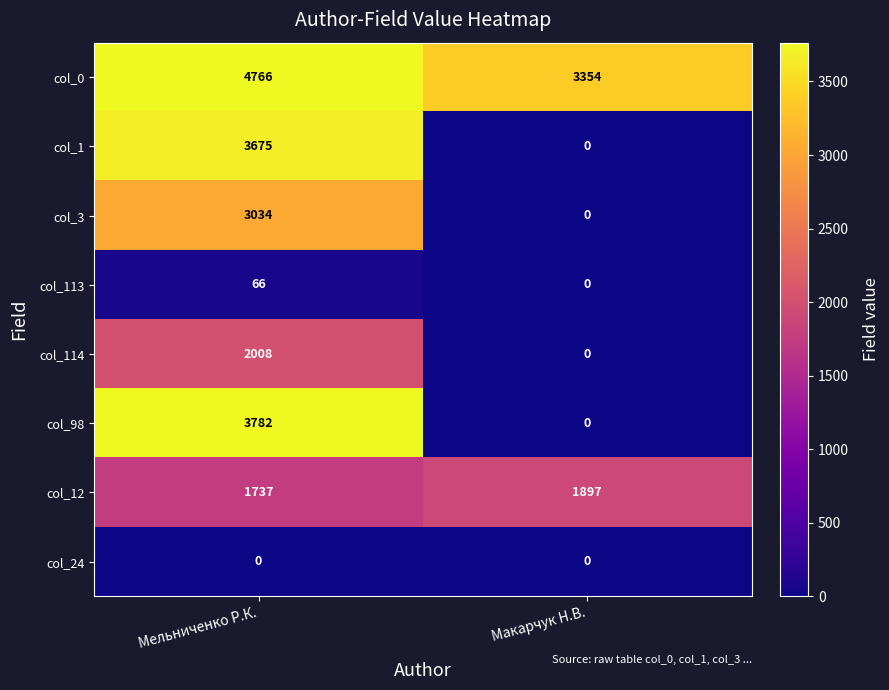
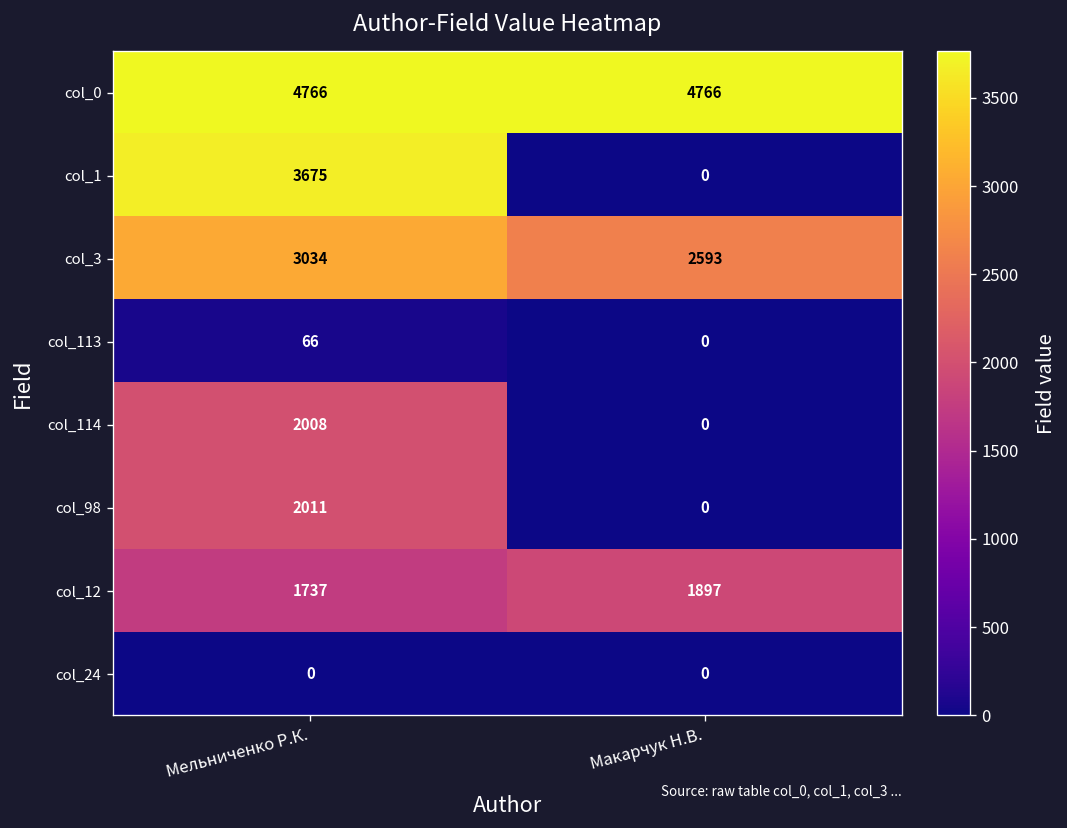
  {
    "col_0": {
      "Мельниченко Р.К.": 4766,
-     "Макарчук Н.В.": 3354
+     "Макарчук Н.В.": 4766
    },
    "col_1": {
      "Мельниченко Р.К.": 3675,
      "Макарчук Н.В.": 0
    },
    "col_3": {
      "Мельниченко Р.К.": 3034,
-     "Макарчук Н.В.": 0
+     "Макарчук Н.В.": 2593
    },
    "col_113": {
      "Мельниченко Р.К.": 66,
      "Макарчук Н.В.": 0
    },
    "col_114": {
      "Мельниченко Р.К.": 2008,
      "Макарчук Н.В.": 0
    },
    "col_98": {
-     "Мельниченко Р.К.": 3782,
+     "Мельниченко Р.К.": 2011,
      "Макарчук Н.В.": 0
    },
    "col_12": {
      "Мельниченко Р.К.": 1737,
      "Макарчук Н.В.": 1897
    },
    "col_24": {
      "Мельниченко Р.К.": 0,
      "Макарчук Н.В.": 0
    }
  }
